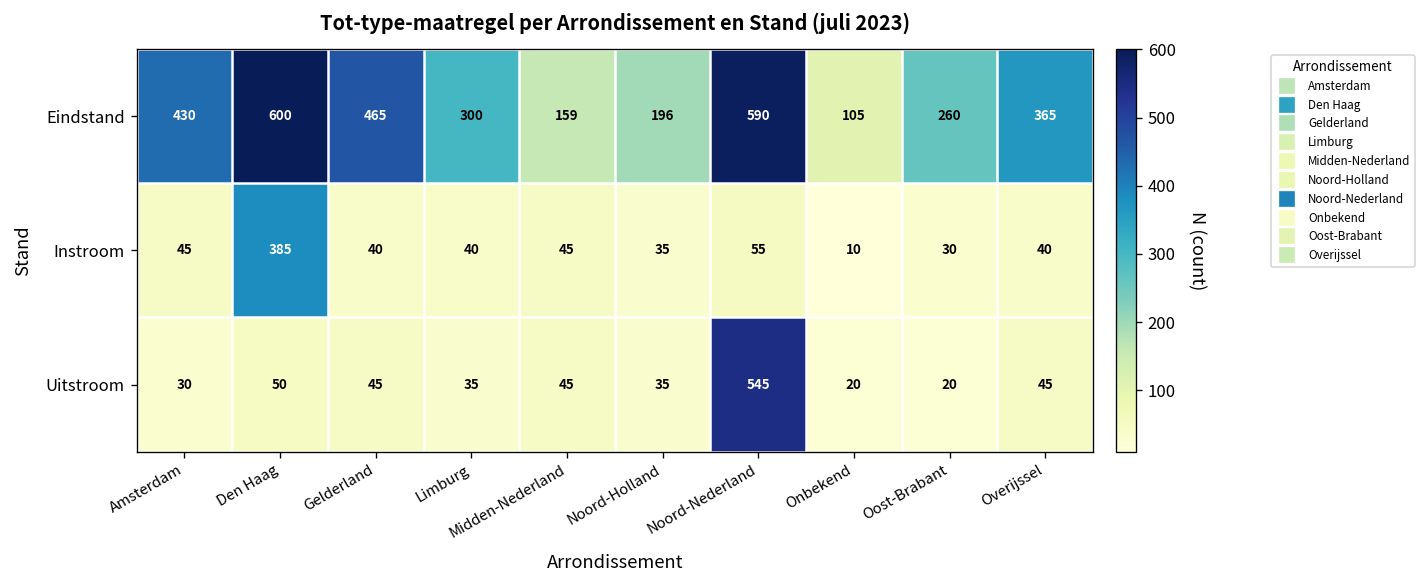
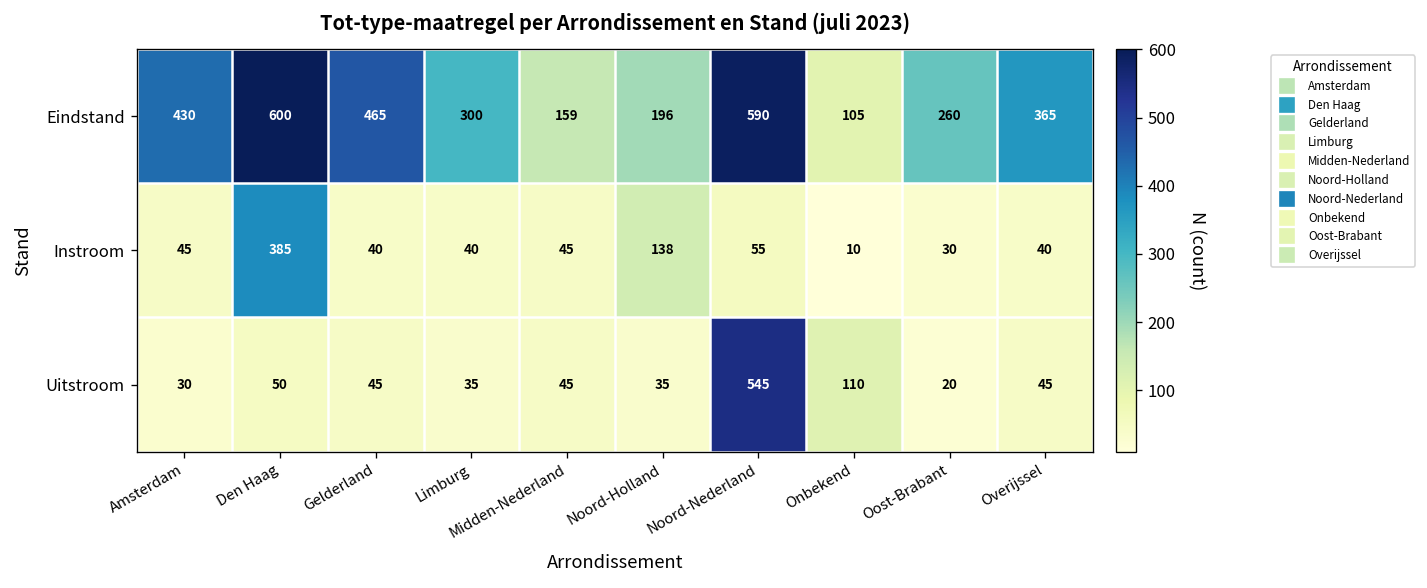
  {
    "Eindstand": {
      "Amsterdam": 430,
      "Den Haag": 600,
      "Gelderland": 465,
      "Limburg": 300,
      "Midden-Nederland": 159,
      "Noord-Holland": 196,
      "Noord-Nederland": 590,
      "Onbekend": 105,
      "Oost-Brabant": 260,
      "Overijssel": 365
    },
    "Instroom": {
      "Amsterdam": 45,
      "Den Haag": 385,
      "Gelderland": 40,
      "Limburg": 40,
      "Midden-Nederland": 45,
-     "Noord-Holland": 35,
+     "Noord-Holland": 138,
      "Noord-Nederland": 55,
      "Onbekend": 10,
      "Oost-Brabant": 30,
      "Overijssel": 40
    },
    "Uitstroom": {
      "Amsterdam": 30,
      "Den Haag": 50,
      "Gelderland": 45,
      "Limburg": 35,
      "Midden-Nederland": 45,
      "Noord-Holland": 35,
      "Noord-Nederland": 545,
-     "Onbekend": 20,
+     "Onbekend": 110,
      "Oost-Brabant": 20,
      "Overijssel": 45
    }
  }
